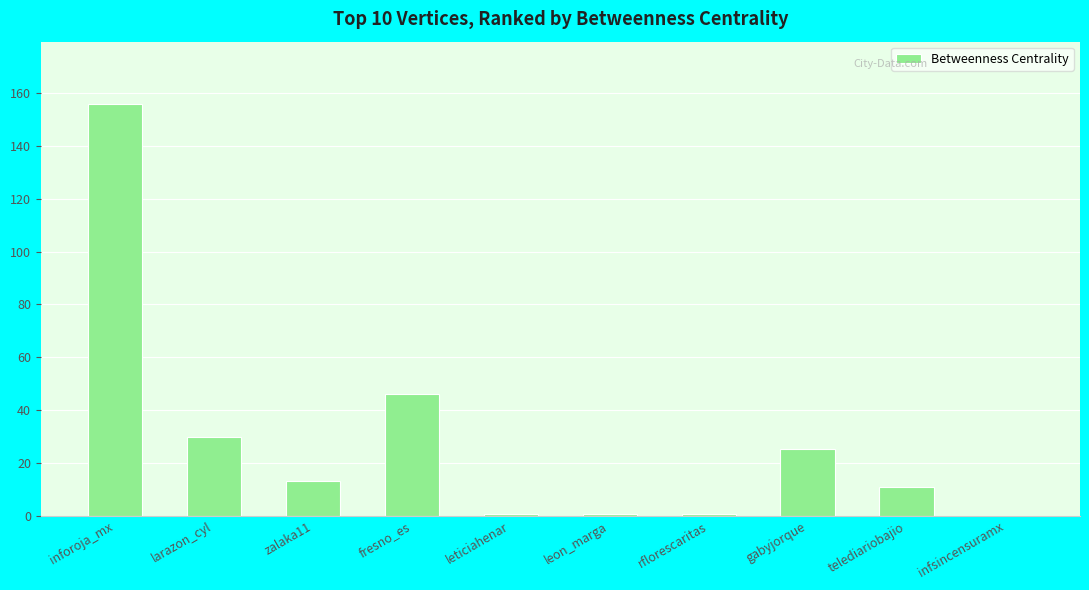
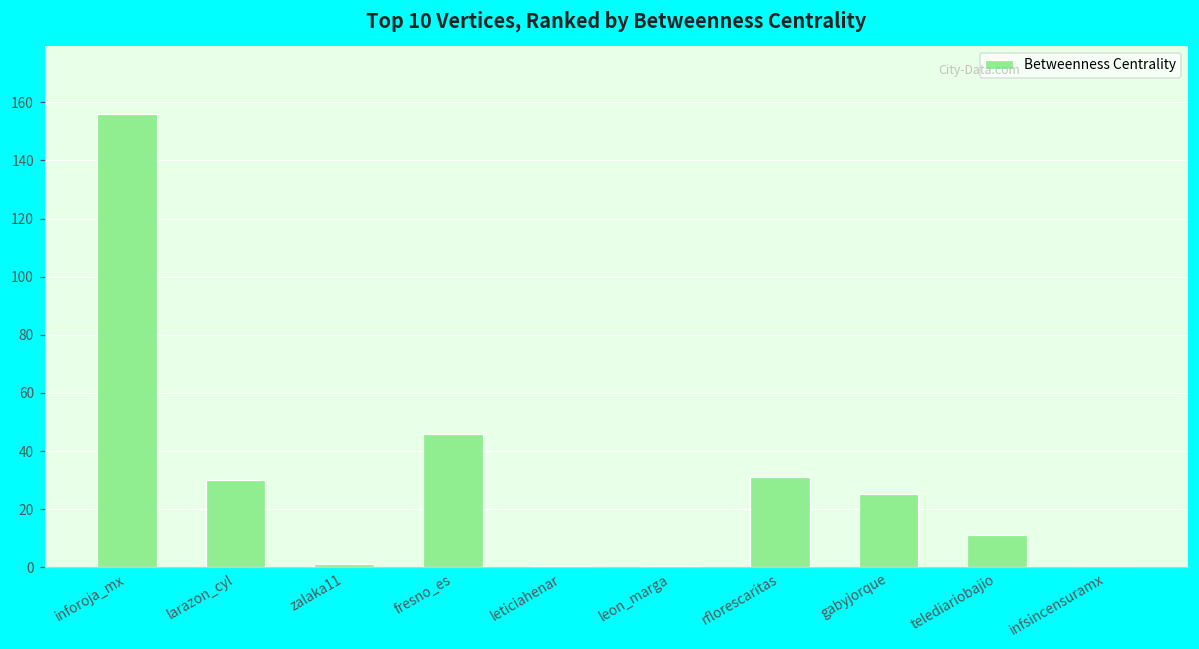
  {
    "inforoja_mx": 156,
    "larazon_cyl": 30,
-   "zalaka11": 13,
+   "zalaka11": 1,
    "fresno_es": 46,
-   "rflorescaritas": 1,
+   "rflorescaritas": 31,
    "gabyjorque": 25,
    "telediariobajio": 11,
    "infsincensuramx": 0
  }
